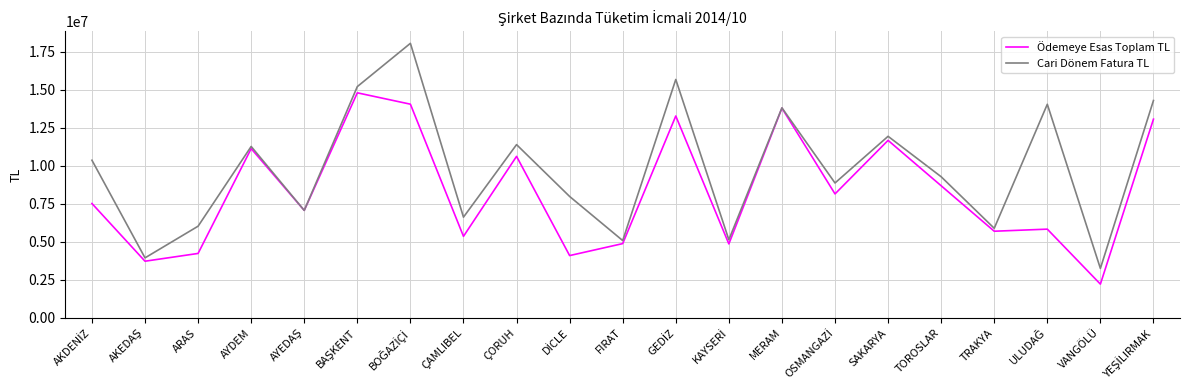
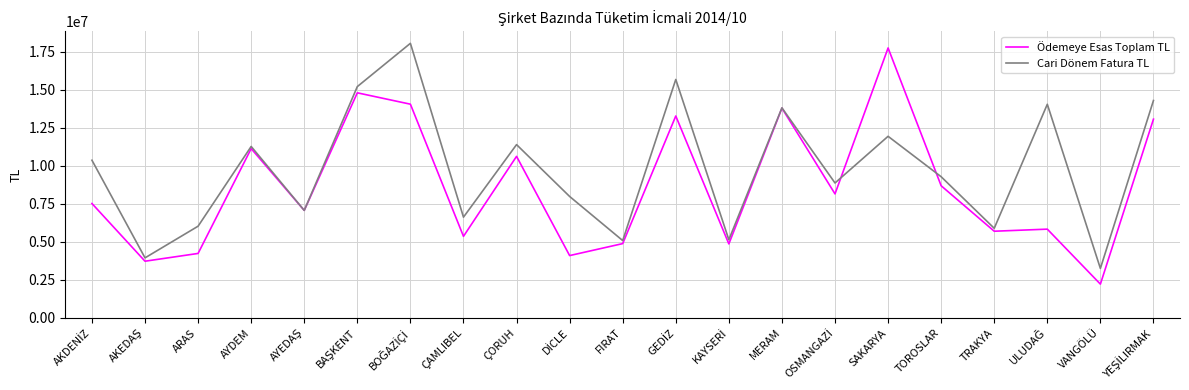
  {
    "Ödemeye Esas Toplam TL": {
      "AKDENİZ": 7500000,
      "AKEDAŞ": 3700000,
      "ARAS": 4200000,
      "BAŞKENT": 14800000,
      "BOĞAZİÇİ": 14100000,
      "ÇAMLIBEL": 5400000,
      "ÇORUH": 10600000,
      "DİCLE": 4100000,
      "FIRAT": 4900000,
      "GEDİZ": 13300000,
      "KAYSERİ": 4900000,
      "OSMANGAZİ": 8200000,
-     "SAKARYA": 11700000,
+     "SAKARYA": 17800000,
      "TOROSLAR": 8700000,
      "TRAKYA": 5700000,
      "ULUDAĞ": 5800000,
      "VANGÖLÜ": 2200000,
      "YEŞİLIRMAK": 13100000
    },
    "Cari Dönem Fatura TL": {
      "AKDENİZ": 10400000,
      "AKEDAŞ": 4000000,
      "ARAS": 6000000,
      "BAŞKENT": 15200000,
      "BOĞAZİÇİ": 18100000,
      "ÇAMLIBEL": 6600000,
      "ÇORUH": 11400000,
      "DİCLE": 8000000,
      "FIRAT": 5100000,
      "GEDİZ": 15700000,
      "KAYSERİ": 5100000,
      "OSMANGAZİ": 8900000,
      "SAKARYA": 12000000,
      "TOROSLAR": 9300000,
      "TRAKYA": 5900000,
      "ULUDAĞ": 14100000,
      "VANGÖLÜ": 3300000,
      "YEŞİLIRMAK": 14300000
    }
  }
